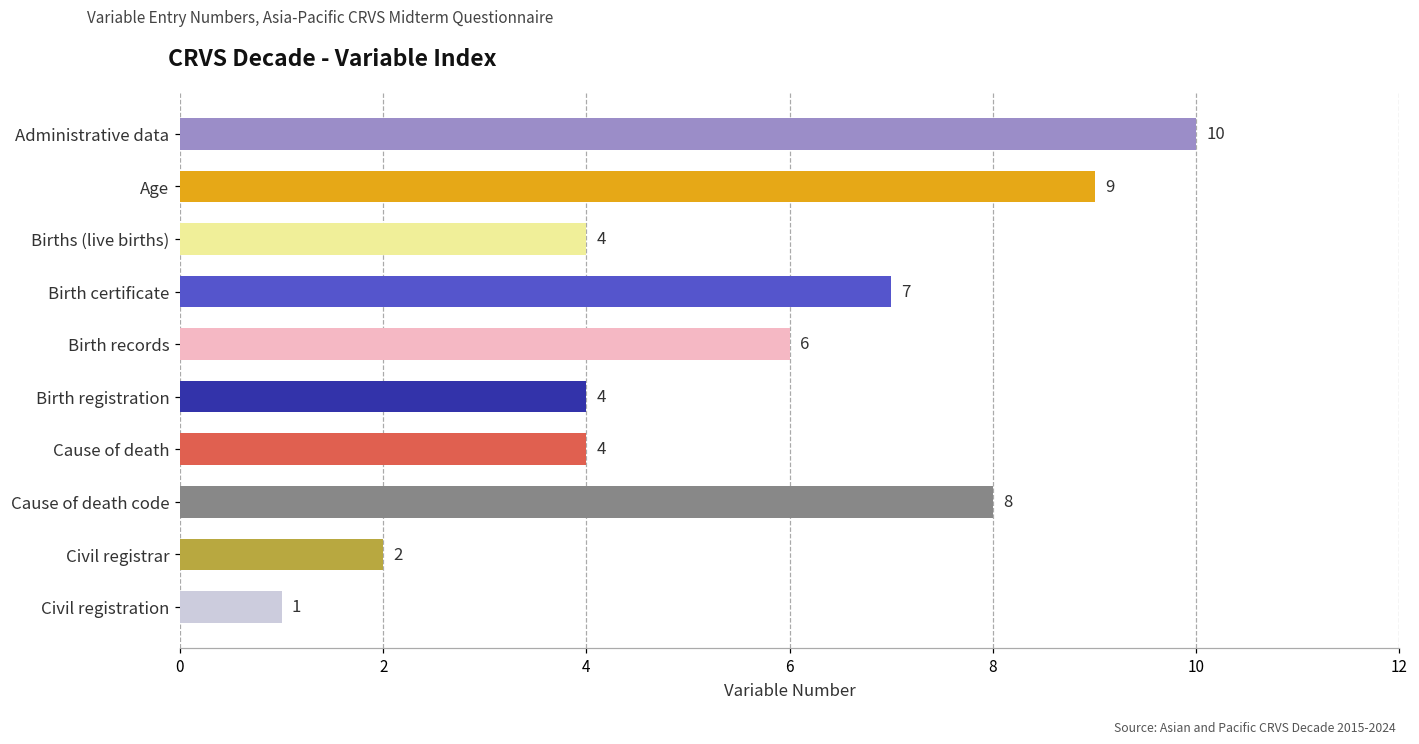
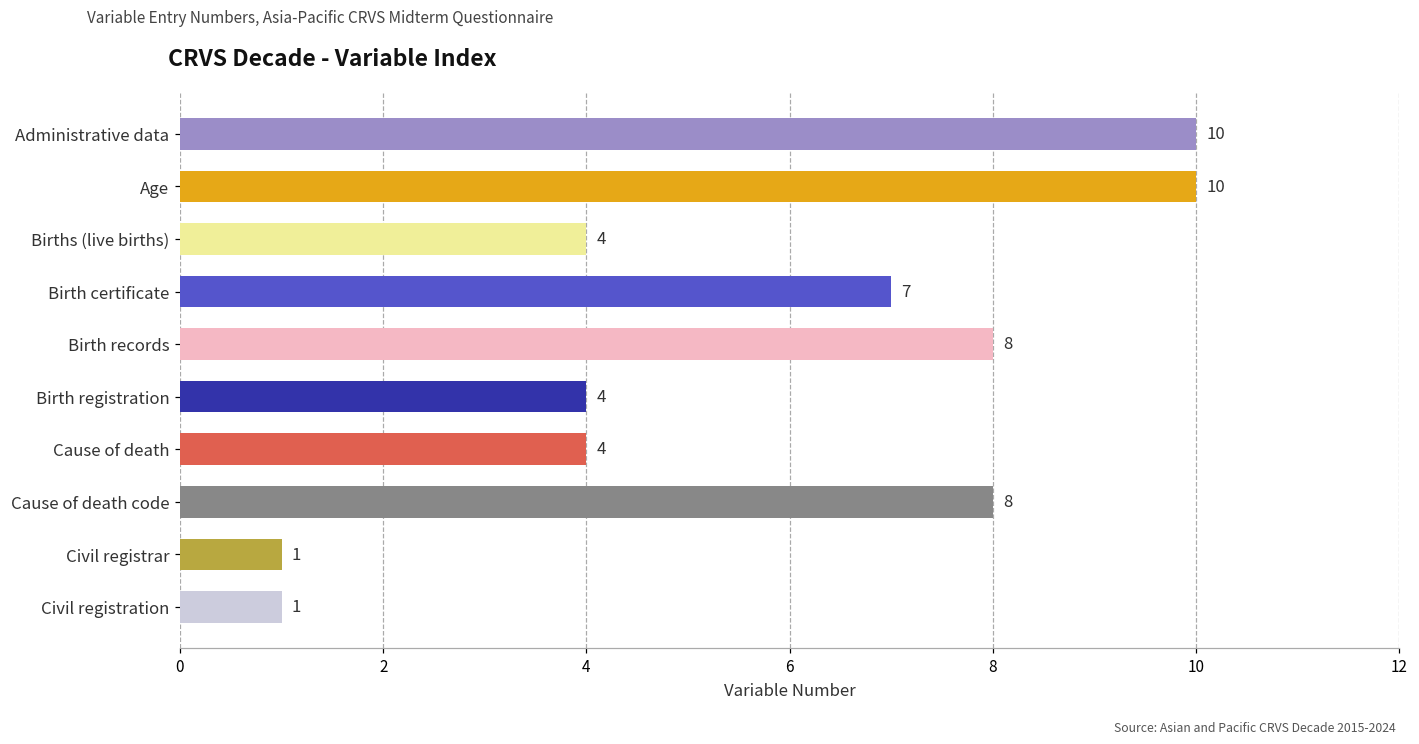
  {
    "Administrative data": 10,
-   "Age": 9,
+   "Age": 10,
    "Births (live births)": 4,
    "Birth certificate": 7,
-   "Birth records": 6,
+   "Birth records": 8,
    "Birth registration": 4,
    "Cause of death": 4,
    "Cause of death code": 8,
-   "Civil registrar": 2,
+   "Civil registrar": 1,
    "Civil registration": 1
  }
